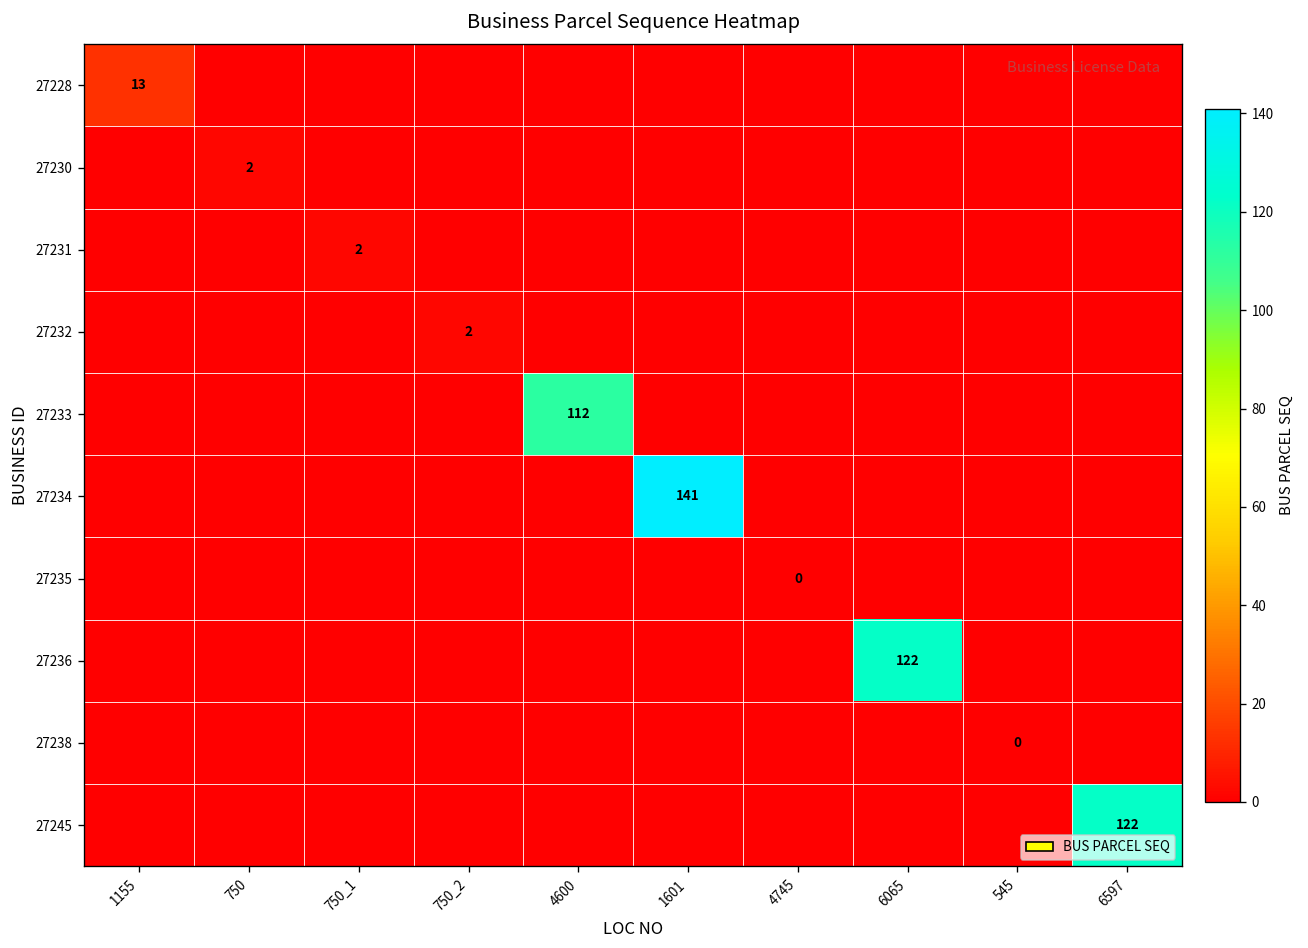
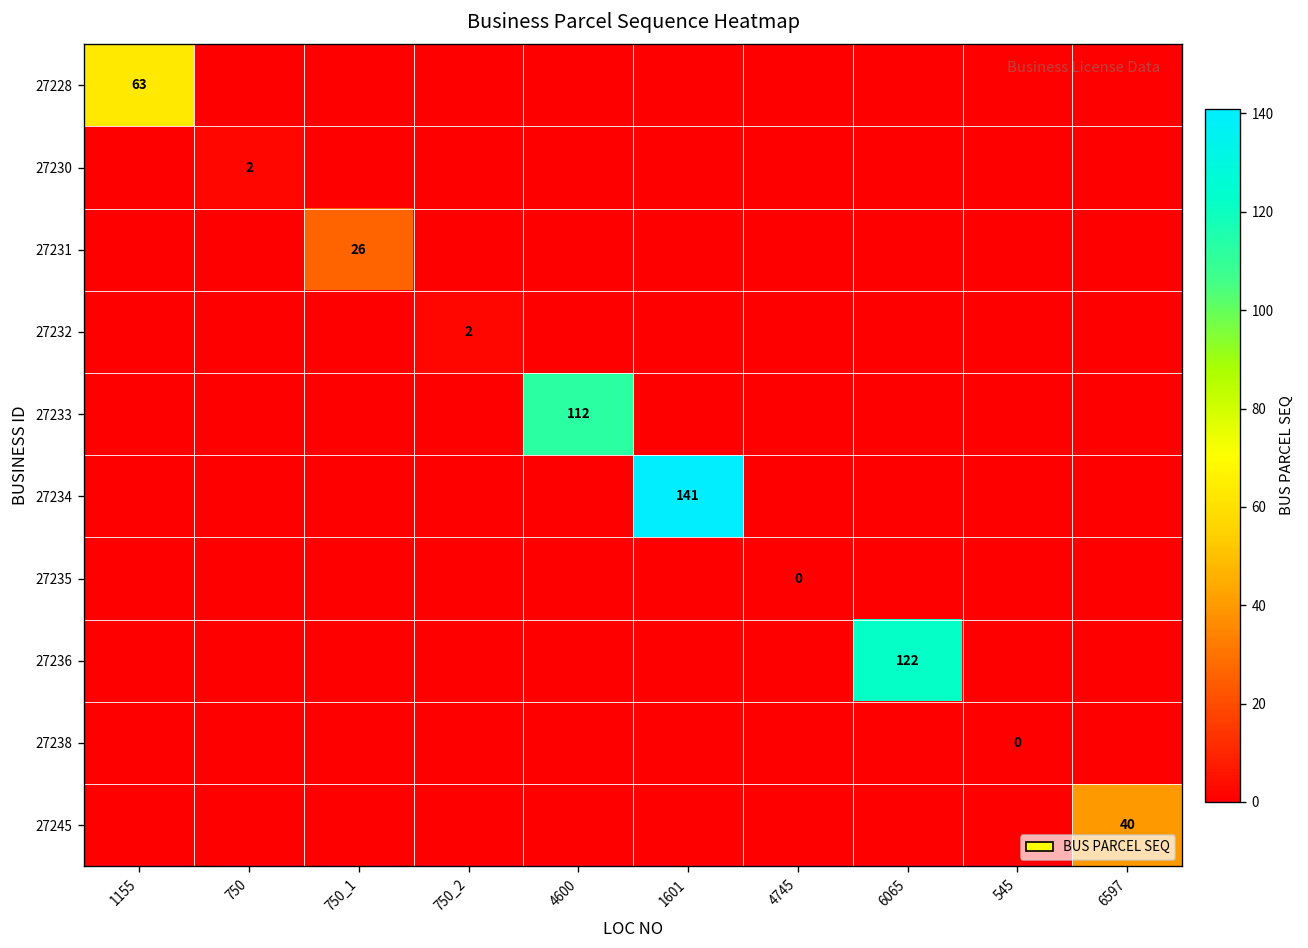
  {
    "27228": {
-     "1155": 13
+     "1155": 63
    },
    "27230": {
      "750": 2
    },
    "27231": {
-     "750_1": 2
+     "750_1": 26
    },
    "27232": {
      "750_2": 2
    },
    "27233": {
      "4600": 112
    },
    "27234": {
      "1601": 141
    },
    "27235": {
      "4745": 0
    },
    "27236": {
      "6065": 122
    },
    "27238": {
      "545": 0
    },
    "27245": {
-     "6597": 122
+     "6597": 40
    }
  }
